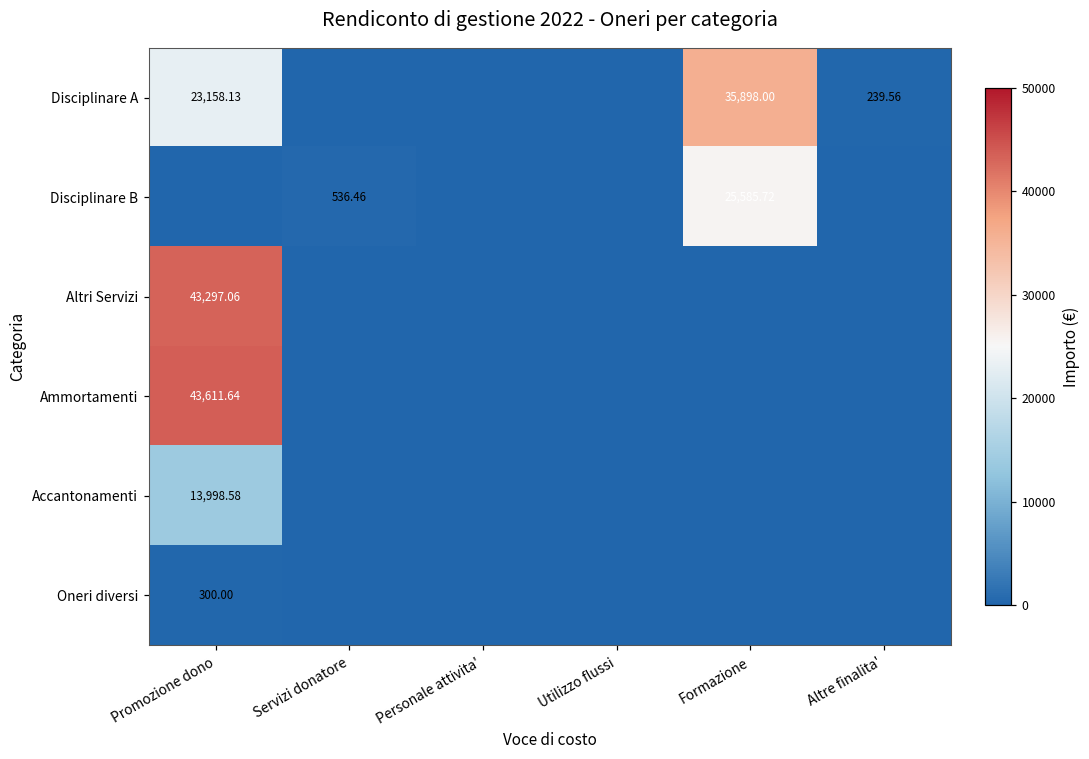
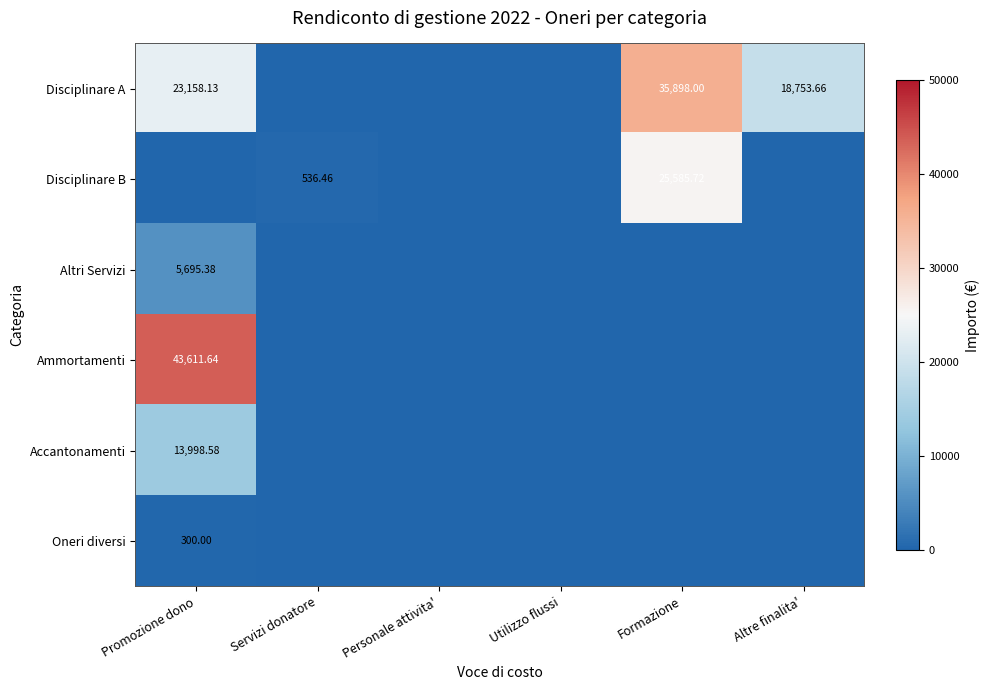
  {
    "Disciplinare A": {
      "Promozione dono": "23,158.13",
      "Formazione": "35,898.00",
-     "Altre finalita'": "239.56"
+     "Altre finalita'": "18,753.66"
    },
    "Disciplinare B": {
      "Servizi donatore": "536.46"
    },
    "Altri Servizi": {
-     "Promozione dono": "43,297.06"
+     "Promozione dono": "5,695.38"
    },
    "Ammortamenti": {
      "Promozione dono": "43,611.64"
    },
    "Accantonamenti": {
      "Promozione dono": "13,998.58"
    },
    "Oneri diversi": {
      "Promozione dono": "300.00"
    }
  }
